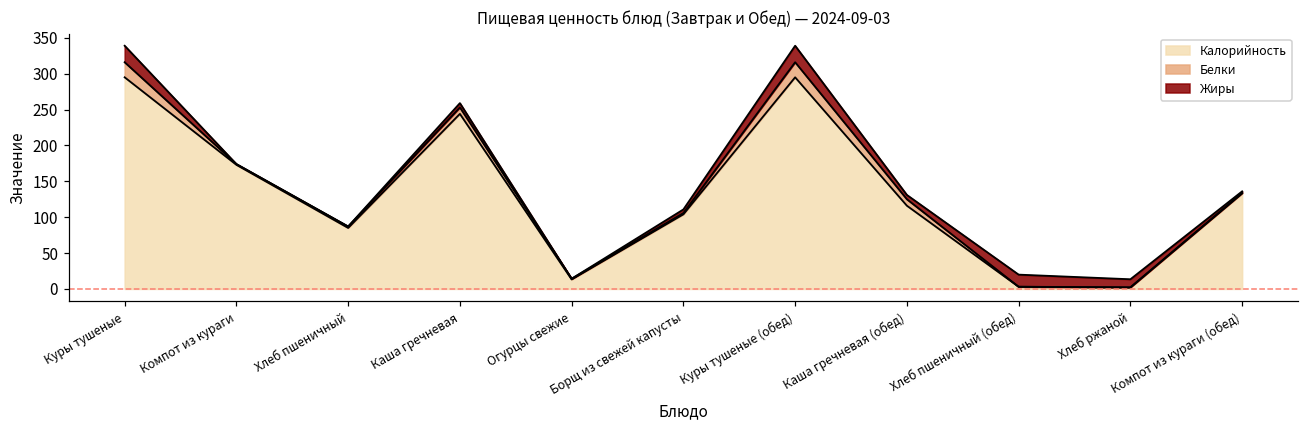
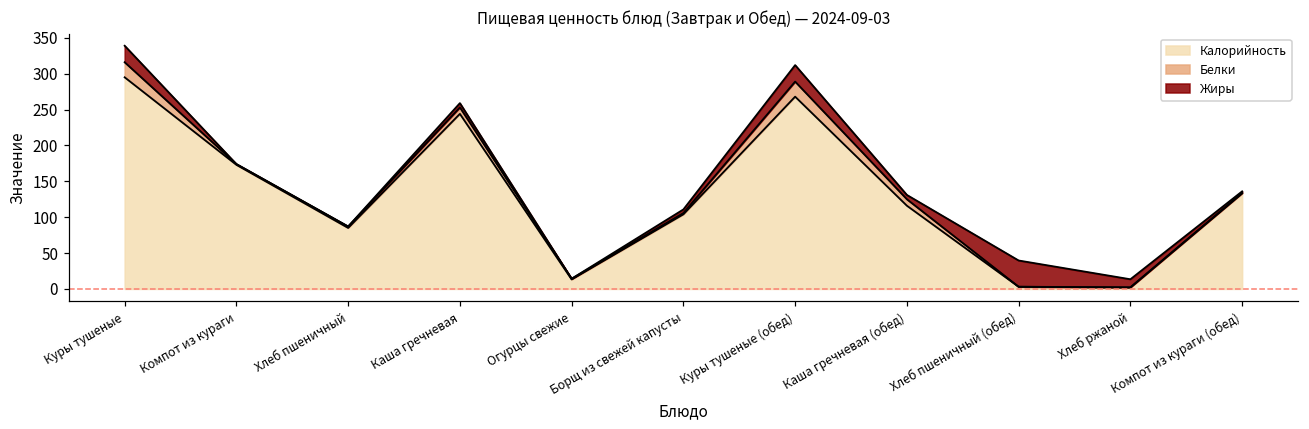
  {
    "Калорийность": {
      "Куры тушеные": 300,
      "Каша гречневая": 240,
-     "Куры тушеные (обед)": 300,
+     "Куры тушеные (обед)": 270,
      "Каша гречневая (обед)": 120
    },
    "Белки": {
      "Куры тушеные": 20,
      "Каша гречневая": 10,
      "Куры тушеные (обед)": 20,
      "Каша гречневая (обед)": 10
    },
    "Жиры": {
      "Куры тушеные": 20,
      "Каша гречневая": 10,
      "Борщ из свежей капусты": 10,
      "Куры тушеные (обед)": 20,
      "Каша гречневая (обед)": 10,
-     "Хлеб пшеничный (обед)": 20,
+     "Хлеб пшеничный (обед)": 40,
      "Хлеб ржаной": 10
    }
  }
